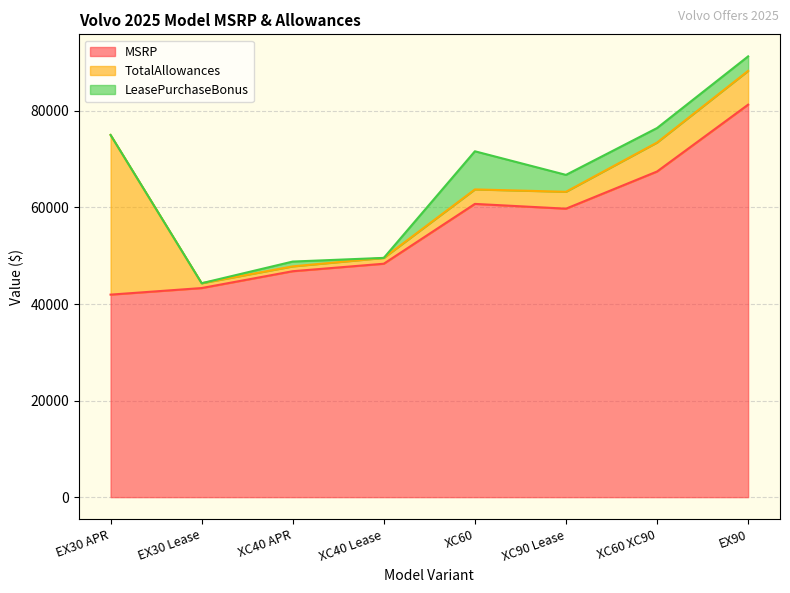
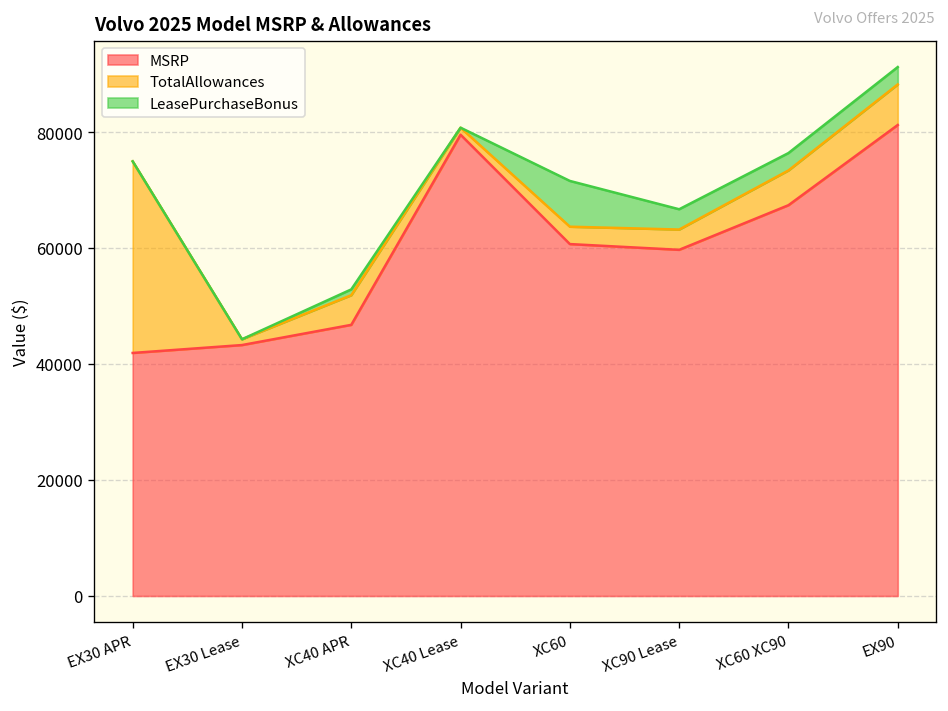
  {
    "MSRP": {
      "EX30 APR": 42000,
      "EX30 Lease": 43000,
      "XC40 APR": 47000,
-     "XC40 Lease": 48000,
+     "XC40 Lease": 80000,
      "XC60": 61000,
      "XC90 Lease": 60000,
      "XC60 XC90": 67000,
      "EX90": 81000
    },
    "TotalAllowances": {
-     "XC40 APR": 1000,
+     "XC40 APR": 5000,
      "XC60": 3000,
      "XC90 Lease": 4000,
      "XC60 XC90": 6000,
      "EX90": 7000
    },
    "LeasePurchaseBonus": {
      "XC40 APR": 1000,
      "XC60": 8000,
      "XC90 Lease": 4000,
      "XC60 XC90": 3000,
      "EX90": 3000
    }
  }
